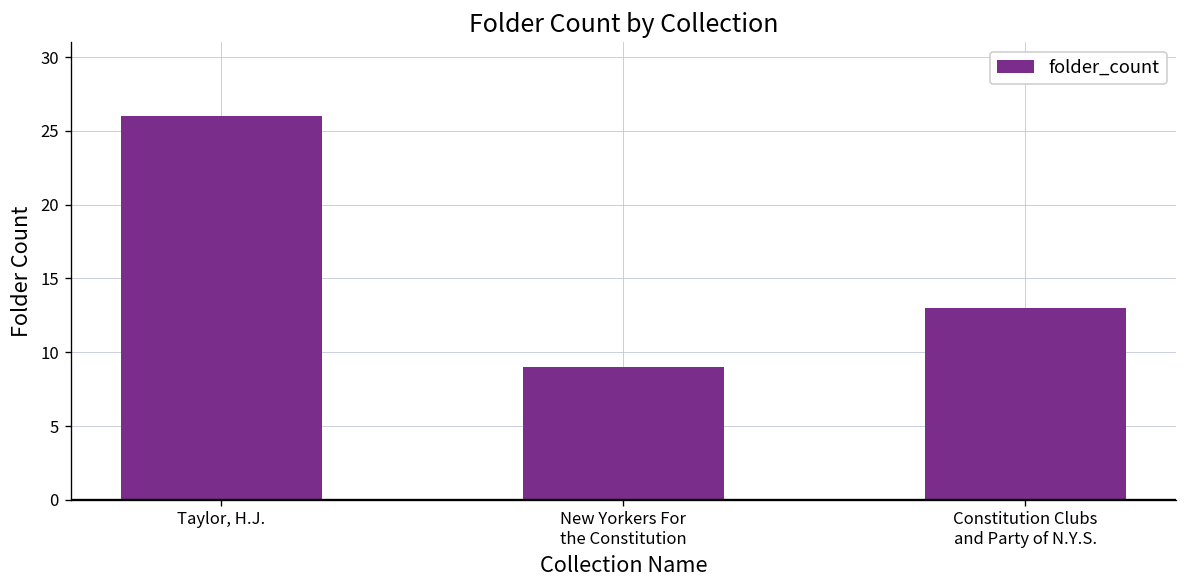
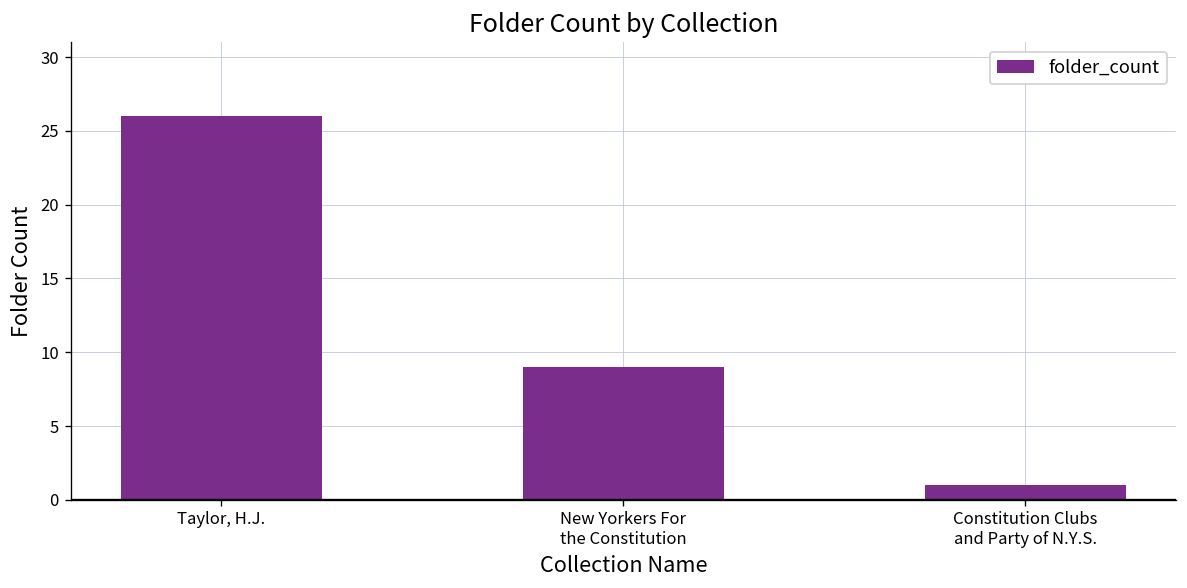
  {
    "Taylor, H.J.": 26,
    "New Yorkers For the Constitution": 9,
-   "Constitution Clubs and Party of N.Y.S.": 13
+   "Constitution Clubs and Party of N.Y.S.": 1
  }
